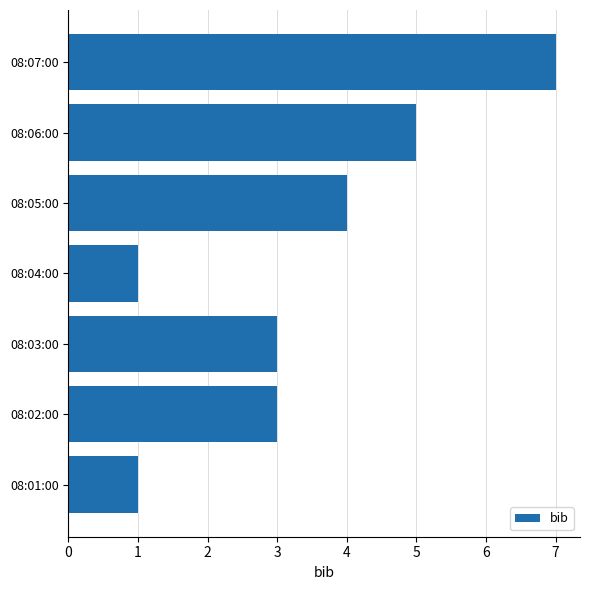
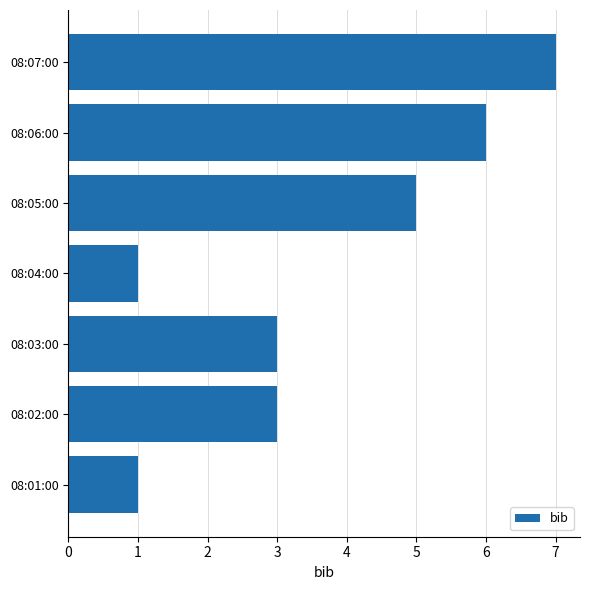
  {
    "08:07:00": 7,
-   "08:06:00": 5,
-   "08:05:00": 4,
+   "08:06:00": 6,
+   "08:05:00": 5,
    "08:04:00": 1,
    "08:03:00": 3,
    "08:02:00": 3,
    "08:01:00": 1
  }
